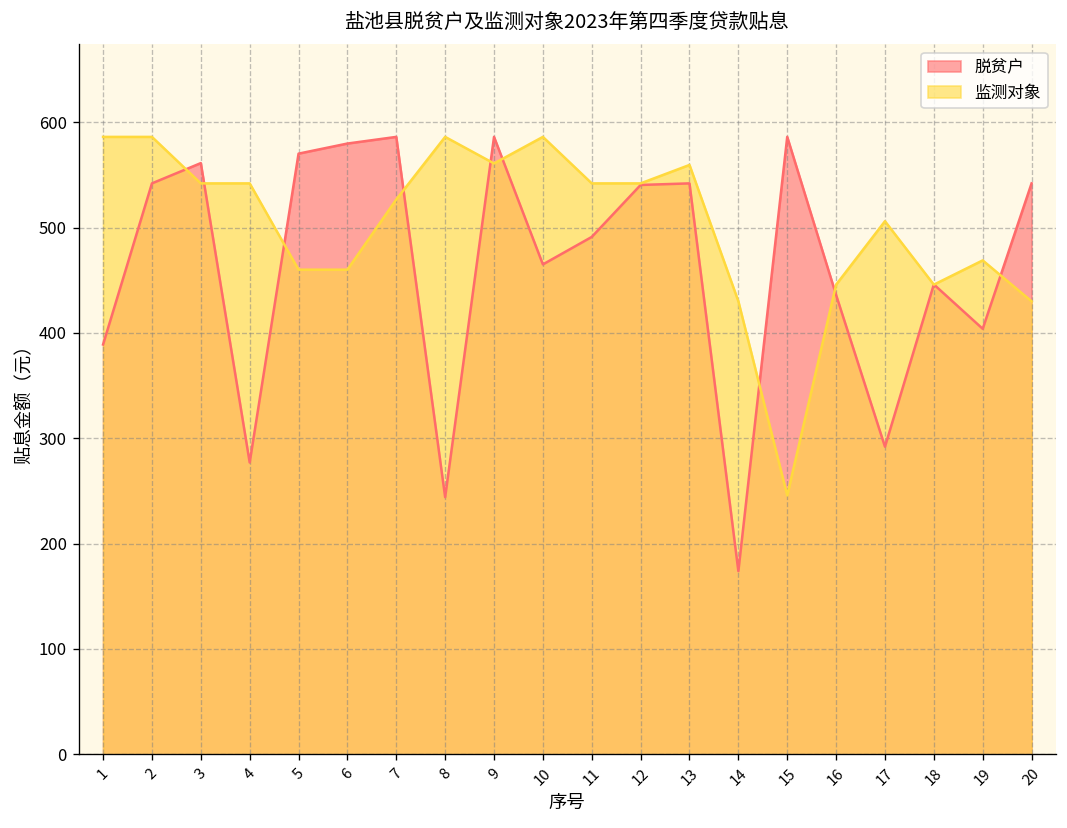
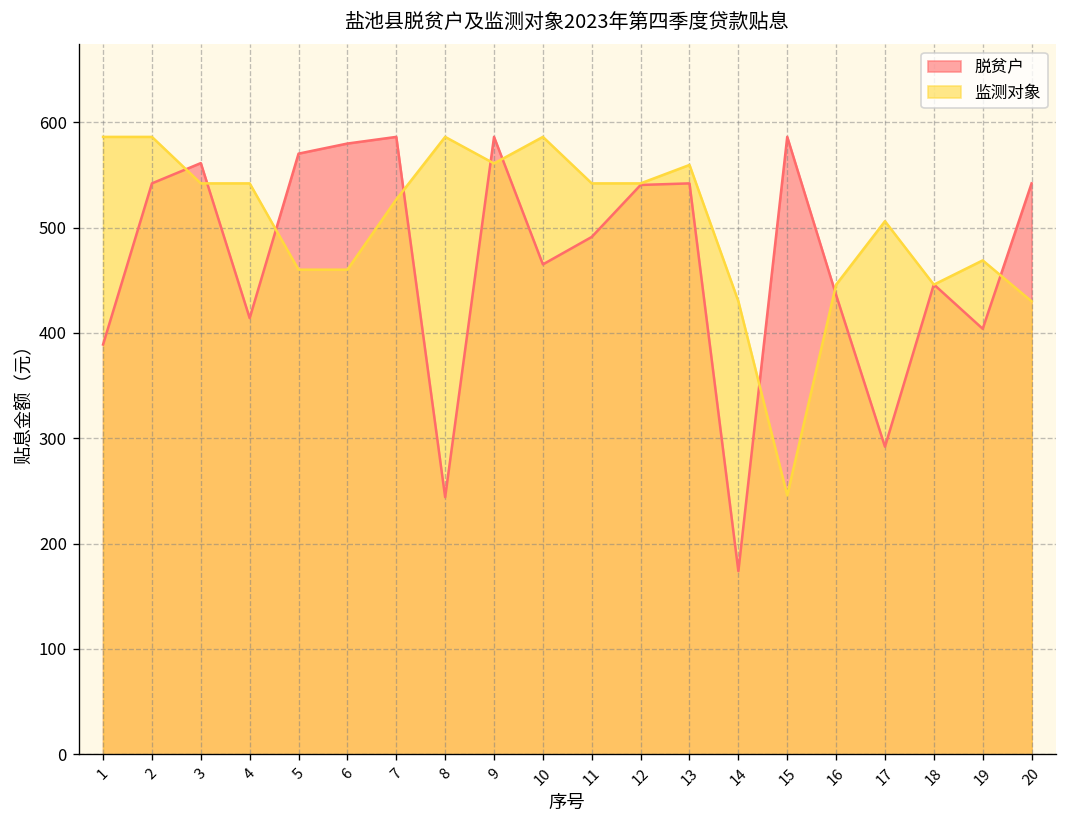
  {
    "脱贫户": {
      "1": 390,
      "2": 540,
      "3": 560,
-     "4": 280,
+     "4": 410,
      "5": 570,
      "6": 580,
      "7": 590,
      "8": 240,
      "9": 590,
      "10": 470,
      "11": 490,
      "13": 540,
      "14": 170,
      "15": 590,
      "16": 440,
      "17": 290,
      "19": 400,
      "20": 540
    },
    "监测对象": {
      "1": 590,
      "2": 590,
      "3": 540,
      "4": 540,
      "5": 460,
      "6": 460,
      "7": 530,
      "8": 590,
      "9": 560,
      "10": 590,
      "11": 540,
      "13": 560,
      "14": 430,
      "15": 250,
      "16": 450,
      "17": 510,
      "19": 470,
      "20": 430
    }
  }
